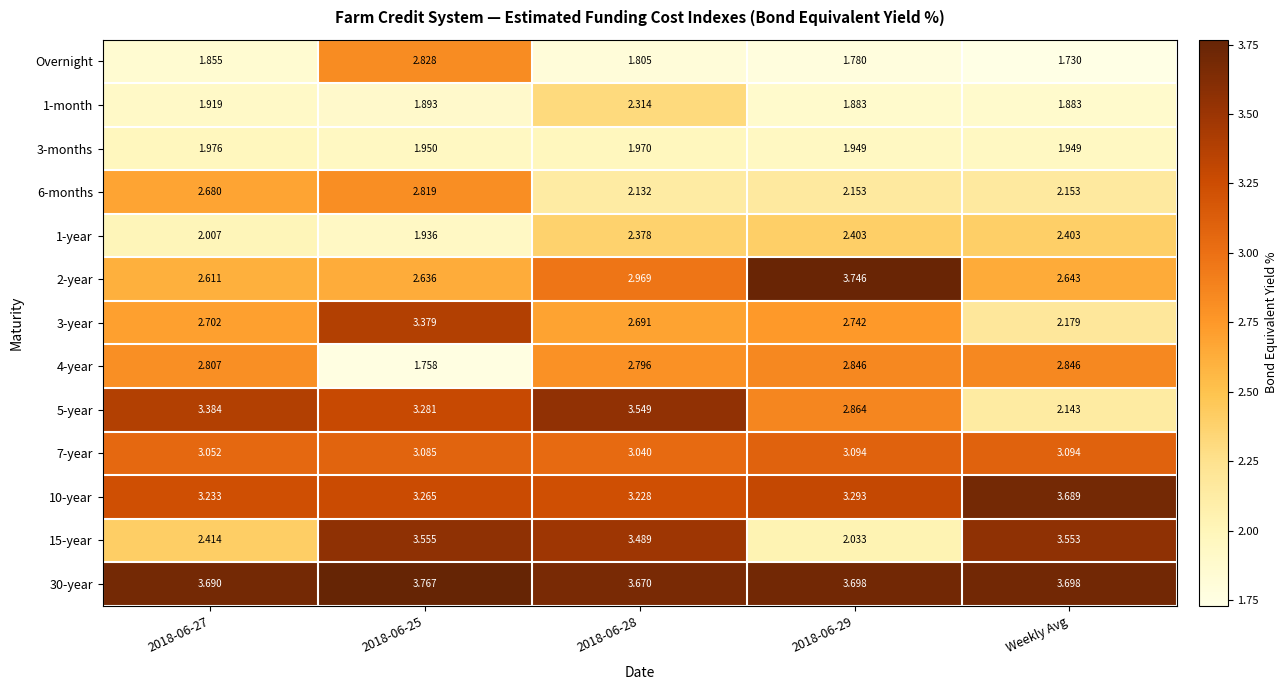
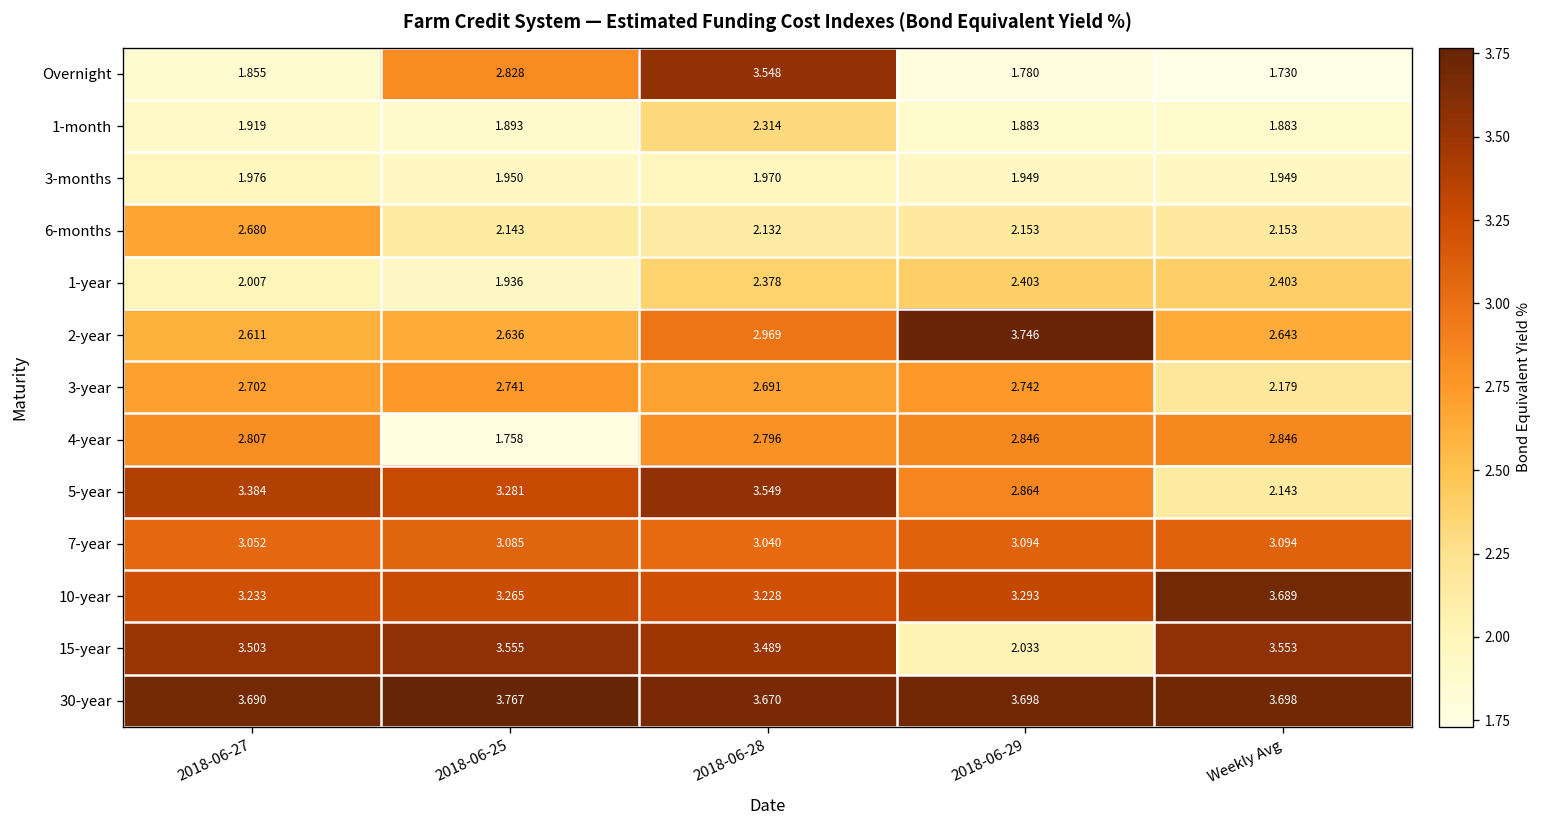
  {
    "Overnight": {
      "2018-06-27": 1.855,
      "2018-06-25": 2.828,
-     "2018-06-28": 1.805,
+     "2018-06-28": 3.548,
      "2018-06-29": 1.780,
      "Weekly Avg": 1.730
    },
    "1-month": {
      "2018-06-27": 1.919,
      "2018-06-25": 1.893,
      "2018-06-28": 2.314,
      "2018-06-29": 1.883,
      "Weekly Avg": 1.883
    },
    "3-months": {
      "2018-06-27": 1.976,
      "2018-06-25": 1.950,
      "2018-06-28": 1.970,
      "2018-06-29": 1.949,
      "Weekly Avg": 1.949
    },
    "6-months": {
      "2018-06-27": 2.680,
-     "2018-06-25": 2.819,
+     "2018-06-25": 2.143,
      "2018-06-28": 2.132,
      "2018-06-29": 2.153,
      "Weekly Avg": 2.153
    },
    "1-year": {
      "2018-06-27": 2.007,
      "2018-06-25": 1.936,
      "2018-06-28": 2.378,
      "2018-06-29": 2.403,
      "Weekly Avg": 2.403
    },
    "2-year": {
      "2018-06-27": 2.611,
      "2018-06-25": 2.636,
      "2018-06-28": 2.969,
      "2018-06-29": 3.746,
      "Weekly Avg": 2.643
    },
    "3-year": {
      "2018-06-27": 2.702,
-     "2018-06-25": 3.379,
+     "2018-06-25": 2.741,
      "2018-06-28": 2.691,
      "2018-06-29": 2.742,
      "Weekly Avg": 2.179
    },
    "4-year": {
      "2018-06-27": 2.807,
      "2018-06-25": 1.758,
      "2018-06-28": 2.796,
      "2018-06-29": 2.846,
      "Weekly Avg": 2.846
    },
    "5-year": {
      "2018-06-27": 3.384,
      "2018-06-25": 3.281,
      "2018-06-28": 3.549,
      "2018-06-29": 2.864,
      "Weekly Avg": 2.143
    },
    "7-year": {
      "2018-06-27": 3.052,
      "2018-06-25": 3.085,
      "2018-06-28": 3.040,
      "2018-06-29": 3.094,
      "Weekly Avg": 3.094
    },
    "10-year": {
      "2018-06-27": 3.233,
      "2018-06-25": 3.265,
      "2018-06-28": 3.228,
      "2018-06-29": 3.293,
      "Weekly Avg": 3.689
    },
    "15-year": {
-     "2018-06-27": 2.414,
+     "2018-06-27": 3.503,
      "2018-06-25": 3.555,
      "2018-06-28": 3.489,
      "2018-06-29": 2.033,
      "Weekly Avg": 3.553
    },
    "30-year": {
      "2018-06-27": 3.690,
      "2018-06-25": 3.767,
      "2018-06-28": 3.670,
      "2018-06-29": 3.698,
      "Weekly Avg": 3.698
    }
  }
